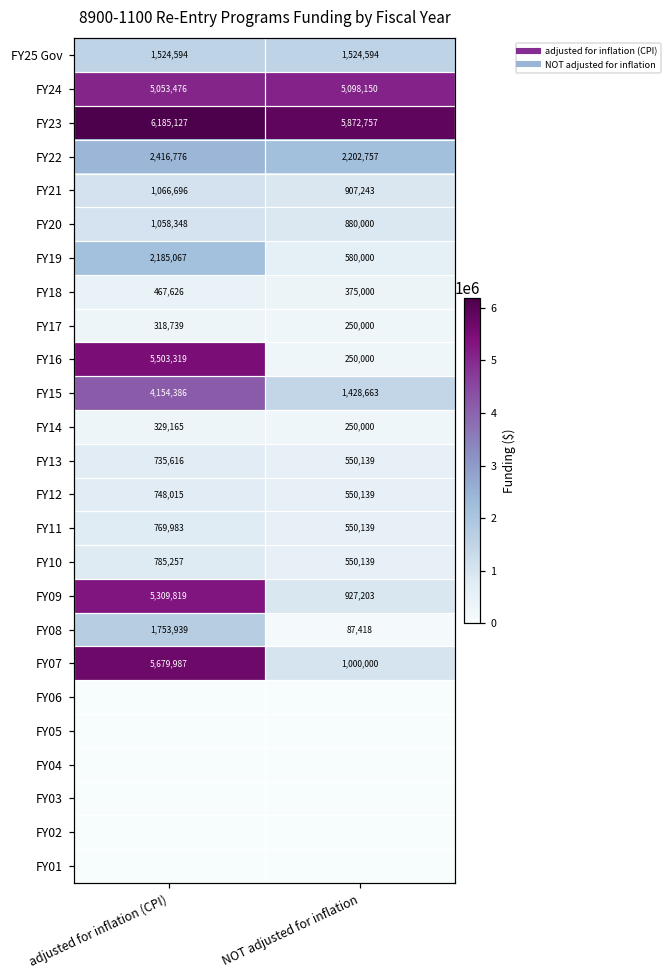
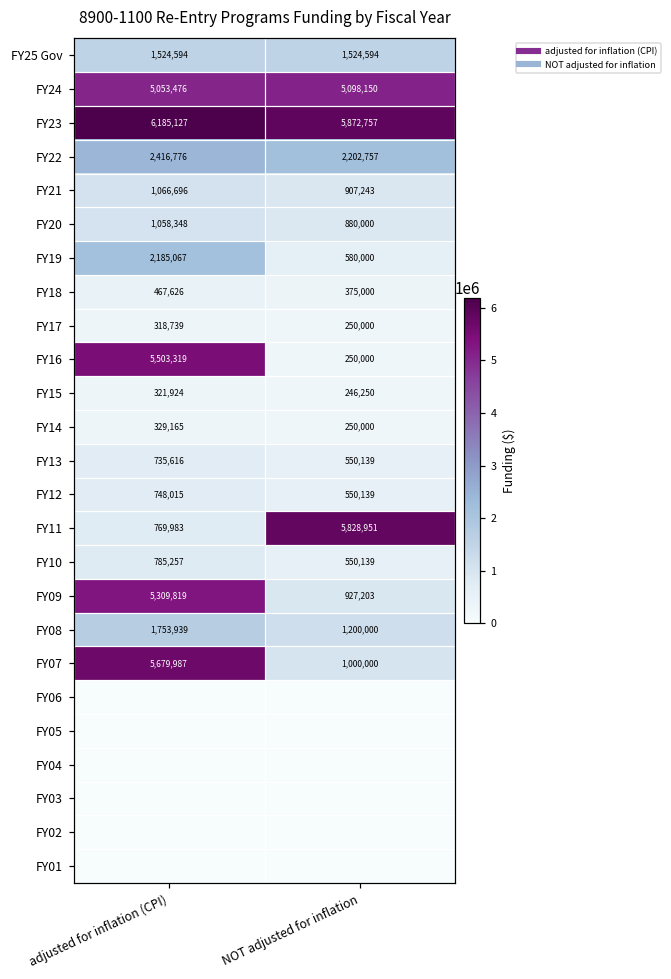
  {
    "FY25 Gov": {
      "adjusted for inflation (CPI)": "1,524,594",
      "NOT adjusted for inflation": "1,524,594"
    },
    "FY24": {
      "adjusted for inflation (CPI)": "5,053,476",
      "NOT adjusted for inflation": "5,098,150"
    },
    "FY23": {
      "adjusted for inflation (CPI)": "6,185,127",
      "NOT adjusted for inflation": "5,872,757"
    },
    "FY22": {
      "adjusted for inflation (CPI)": "2,416,776",
      "NOT adjusted for inflation": "2,202,757"
    },
    "FY21": {
      "adjusted for inflation (CPI)": "1,066,696",
      "NOT adjusted for inflation": "907,243"
    },
    "FY20": {
      "adjusted for inflation (CPI)": "1,058,348",
      "NOT adjusted for inflation": "880,000"
    },
    "FY19": {
      "adjusted for inflation (CPI)": "2,185,067",
      "NOT adjusted for inflation": "580,000"
    },
    "FY18": {
      "adjusted for inflation (CPI)": "467,626",
      "NOT adjusted for inflation": "375,000"
    },
    "FY17": {
      "adjusted for inflation (CPI)": "318,739",
      "NOT adjusted for inflation": "250,000"
    },
    "FY16": {
      "adjusted for inflation (CPI)": "5,503,319",
      "NOT adjusted for inflation": "250,000"
    },
    "FY15": {
-     "adjusted for inflation (CPI)": "4,154,386",
-     "NOT adjusted for inflation": "1,428,663"
+     "adjusted for inflation (CPI)": "321,924",
+     "NOT adjusted for inflation": "246,250"
    },
    "FY14": {
      "adjusted for inflation (CPI)": "329,165",
      "NOT adjusted for inflation": "250,000"
    },
    "FY13": {
      "adjusted for inflation (CPI)": "735,616",
      "NOT adjusted for inflation": "550,139"
    },
    "FY12": {
      "adjusted for inflation (CPI)": "748,015",
      "NOT adjusted for inflation": "550,139"
    },
    "FY11": {
      "adjusted for inflation (CPI)": "769,983",
-     "NOT adjusted for inflation": "550,139"
+     "NOT adjusted for inflation": "5,828,951"
    },
    "FY10": {
      "adjusted for inflation (CPI)": "785,257",
      "NOT adjusted for inflation": "550,139"
    },
    "FY09": {
      "adjusted for inflation (CPI)": "5,309,819",
      "NOT adjusted for inflation": "927,203"
    },
    "FY08": {
      "adjusted for inflation (CPI)": "1,753,939",
-     "NOT adjusted for inflation": "87,418"
+     "NOT adjusted for inflation": "1,200,000"
    },
    "FY07": {
      "adjusted for inflation (CPI)": "5,679,987",
      "NOT adjusted for inflation": "1,000,000"
    }
  }
